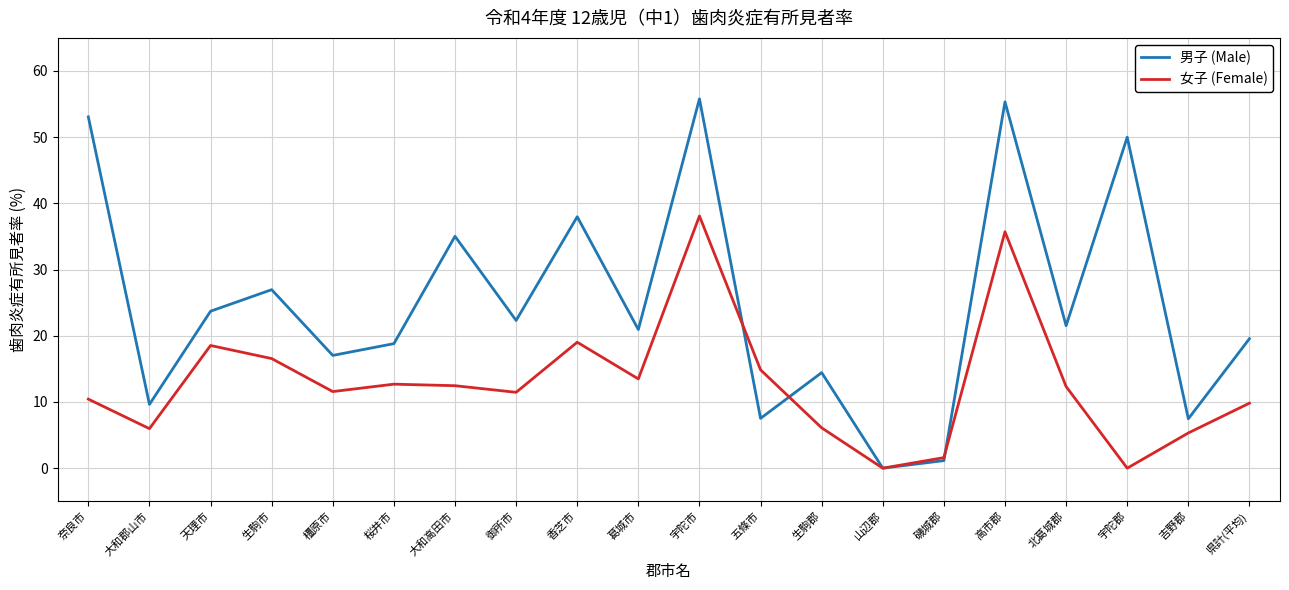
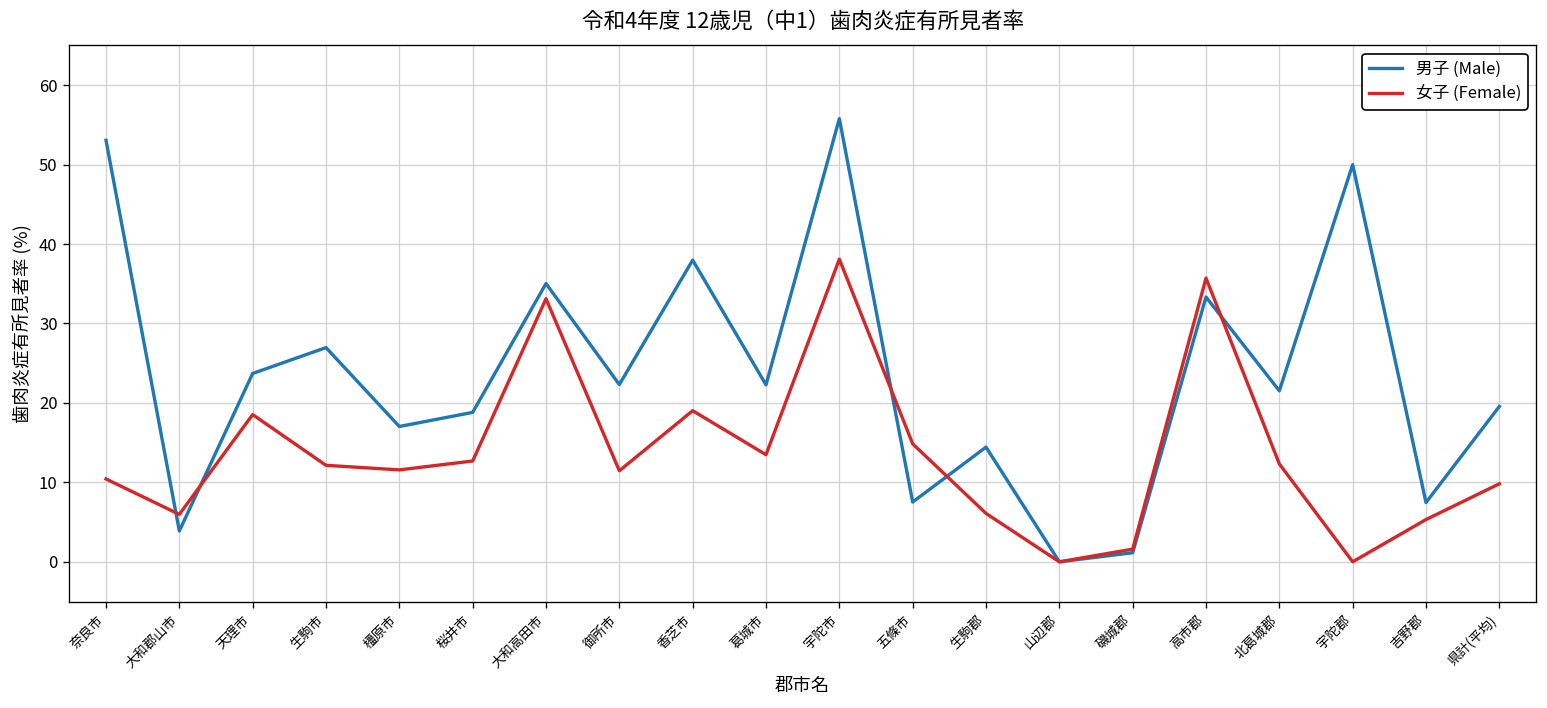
  {
    "男子 (Male)": {
      "奈良市": 53,
-     "大和郡山市": 10,
+     "大和郡山市": 4,
      "天理市": 24,
      "生駒市": 27,
      "橿原市": 17,
      "桜井市": 19,
      "大和高田市": 35,
      "御所市": 22,
      "香芝市": 38,
-     "葛城市": 21,
+     "葛城市": 22,
      "宇陀市": 56,
      "五條市": 8,
      "生駒郡": 14,
      "磯城郡": 1,
-     "高市郡": 55,
+     "高市郡": 33,
      "北葛城郡": 22,
      "宇陀郡": 50,
      "吉野郡": 7,
      "県計(平均)": 20
    },
    "女子 (Female)": {
      "奈良市": 10,
      "大和郡山市": 6,
      "天理市": 19,
-     "生駒市": 17,
+     "生駒市": 12,
      "橿原市": 12,
      "桜井市": 13,
-     "大和高田市": 12,
+     "大和高田市": 33,
      "御所市": 11,
      "香芝市": 19,
      "葛城市": 13,
      "宇陀市": 38,
      "五條市": 15,
      "生駒郡": 6,
      "磯城郡": 2,
      "高市郡": 36,
      "北葛城郡": 12,
      "宇陀郡": 0,
      "吉野郡": 5,
      "県計(平均)": 10
    }
  }
